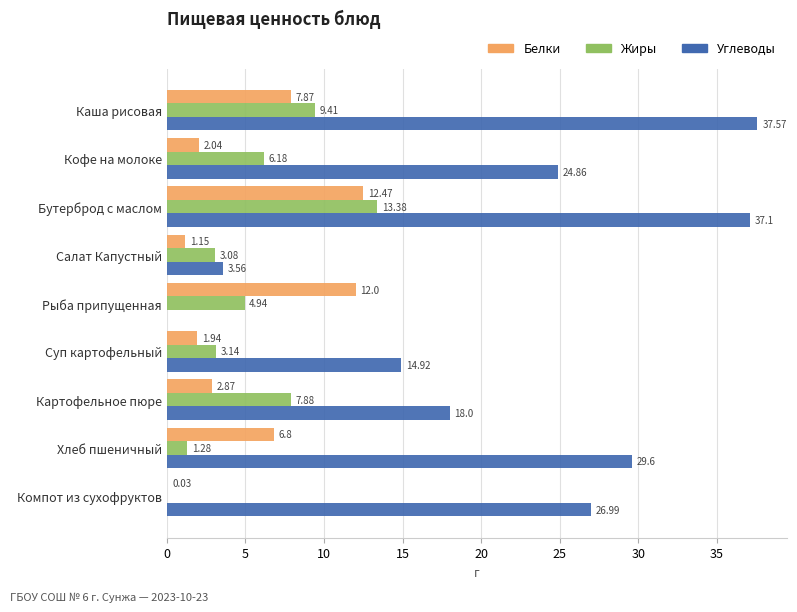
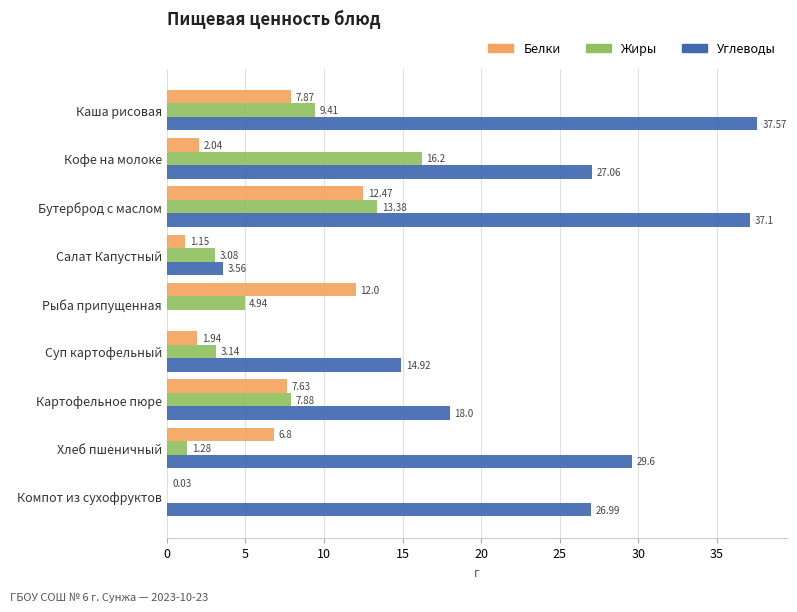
  {
    "Белки": {
      "Каша рисовая": 7.87,
      "Кофе на молоке": 2.04,
      "Бутерброд с маслом": 12.47,
      "Салат Капустный": 1.15,
      "Рыба припущенная": 12.0,
      "Суп картофельный": 1.94,
-     "Картофельное пюре": 2.87,
+     "Картофельное пюре": 7.63,
      "Хлеб пшеничный": 6.8,
      "Компот из сухофруктов": 0.03
    },
    "Жиры": {
      "Каша рисовая": 9.41,
-     "Кофе на молоке": 6.18,
+     "Кофе на молоке": 16.2,
      "Бутерброд с маслом": 13.38,
      "Салат Капустный": 3.08,
      "Рыба припущенная": 4.94,
      "Суп картофельный": 3.14,
      "Картофельное пюре": 7.88,
      "Хлеб пшеничный": 1.28
    },
    "Углеводы": {
      "Каша рисовая": 37.57,
-     "Кофе на молоке": 24.86,
+     "Кофе на молоке": 27.06,
      "Бутерброд с маслом": 37.1,
      "Салат Капустный": 3.56,
      "Суп картофельный": 14.92,
      "Картофельное пюре": 18.0,
      "Хлеб пшеничный": 29.6,
      "Компот из сухофруктов": 26.99
    }
  }
